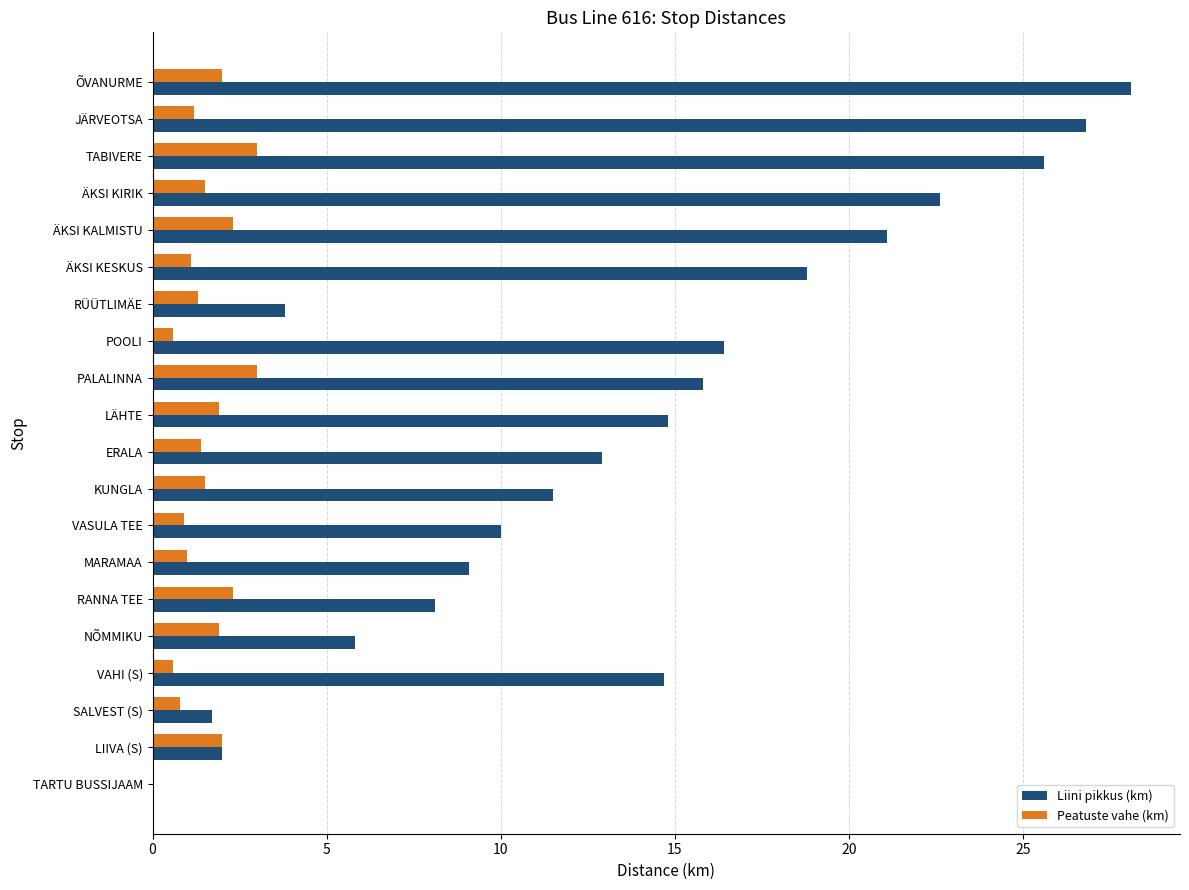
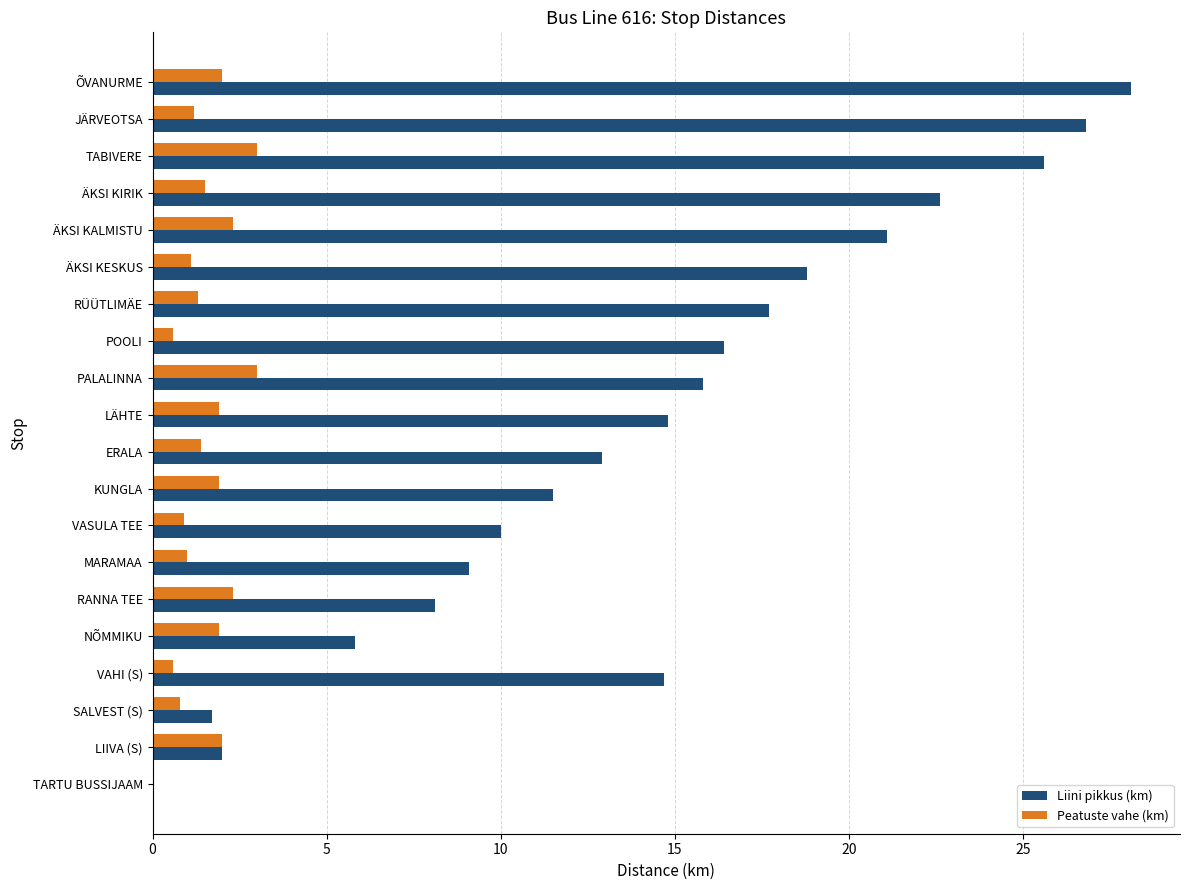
  {
    "Liini pikkus (km)": {
      "ÕVANURME": 28.1,
      "JÄRVEOTSA": 26.8,
      "TABIVERE": 25.6,
      "ÄKSI KIRIK": 22.6,
      "ÄKSI KALMISTU": 21.1,
      "ÄKSI KESKUS": 18.8,
-     "RÜÜTLIMÄE": 3.8,
+     "RÜÜTLIMÄE": 17.7,
      "POOLI": 16.4,
      "PALALINNA": 15.8,
      "LÄHTE": 14.8,
      "ERALA": 12.9,
      "KUNGLA": 11.5,
      "VASULA TEE": 10.0,
      "MARAMAA": 9.1,
      "RANNA TEE": 8.1,
      "NÕMMIKU": 5.8,
      "VAHI (S)": 14.7,
      "SALVEST (S)": 1.7,
      "LIIVA (S)": 2.0,
      "TARTU BUSSIJAAM": 0.0
    },
    "Peatuste vahe (km)": {
      "ÕVANURME": 2.0,
      "JÄRVEOTSA": 1.2,
      "TABIVERE": 3.0,
      "ÄKSI KIRIK": 1.5,
      "ÄKSI KALMISTU": 2.3,
      "ÄKSI KESKUS": 1.1,
      "RÜÜTLIMÄE": 1.3,
      "POOLI": 0.6,
      "PALALINNA": 3.0,
      "LÄHTE": 1.9,
      "ERALA": 1.4,
-     "KUNGLA": 1.5,
+     "KUNGLA": 1.9,
      "VASULA TEE": 0.9,
      "MARAMAA": 1.0,
      "RANNA TEE": 2.3,
      "NÕMMIKU": 1.9,
      "VAHI (S)": 0.6,
      "SALVEST (S)": 0.8,
      "LIIVA (S)": 2.0,
      "TARTU BUSSIJAAM": 0.0
    }
  }
